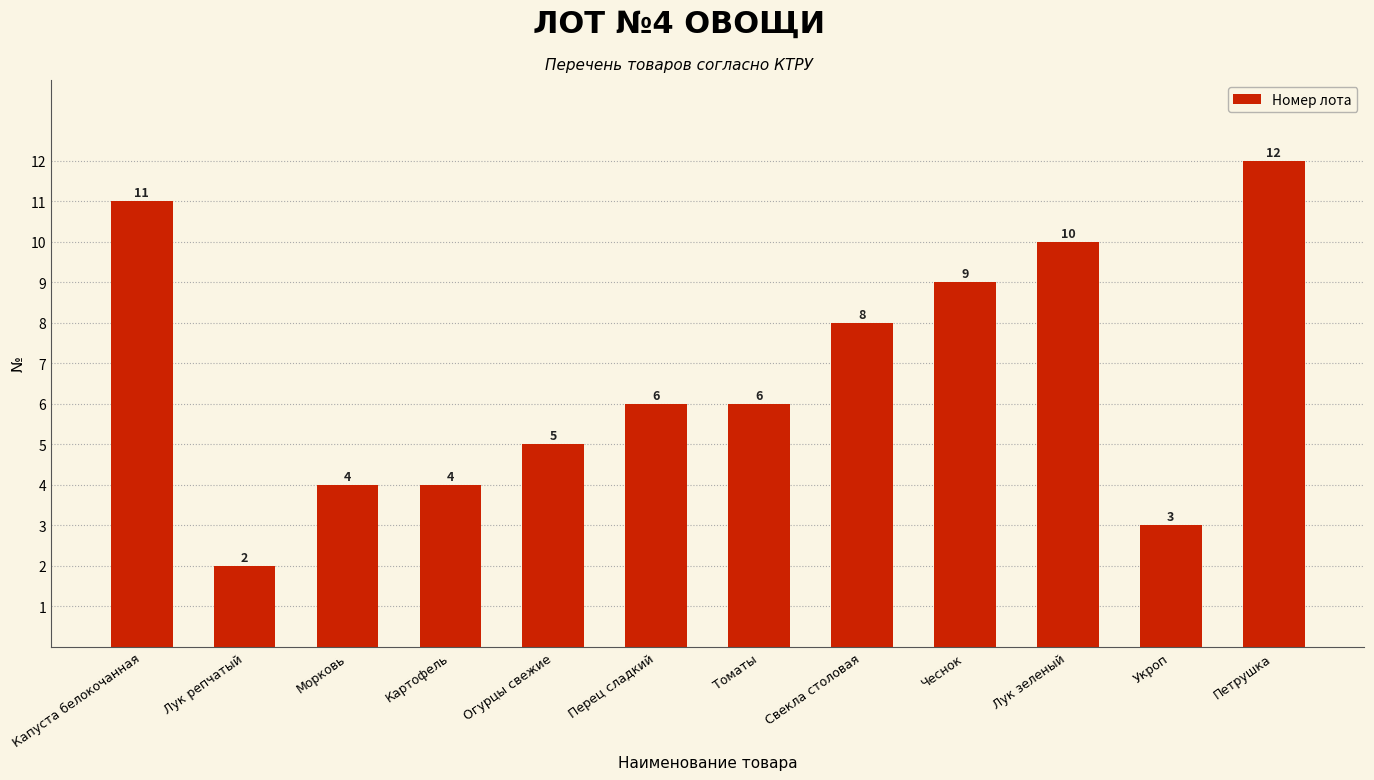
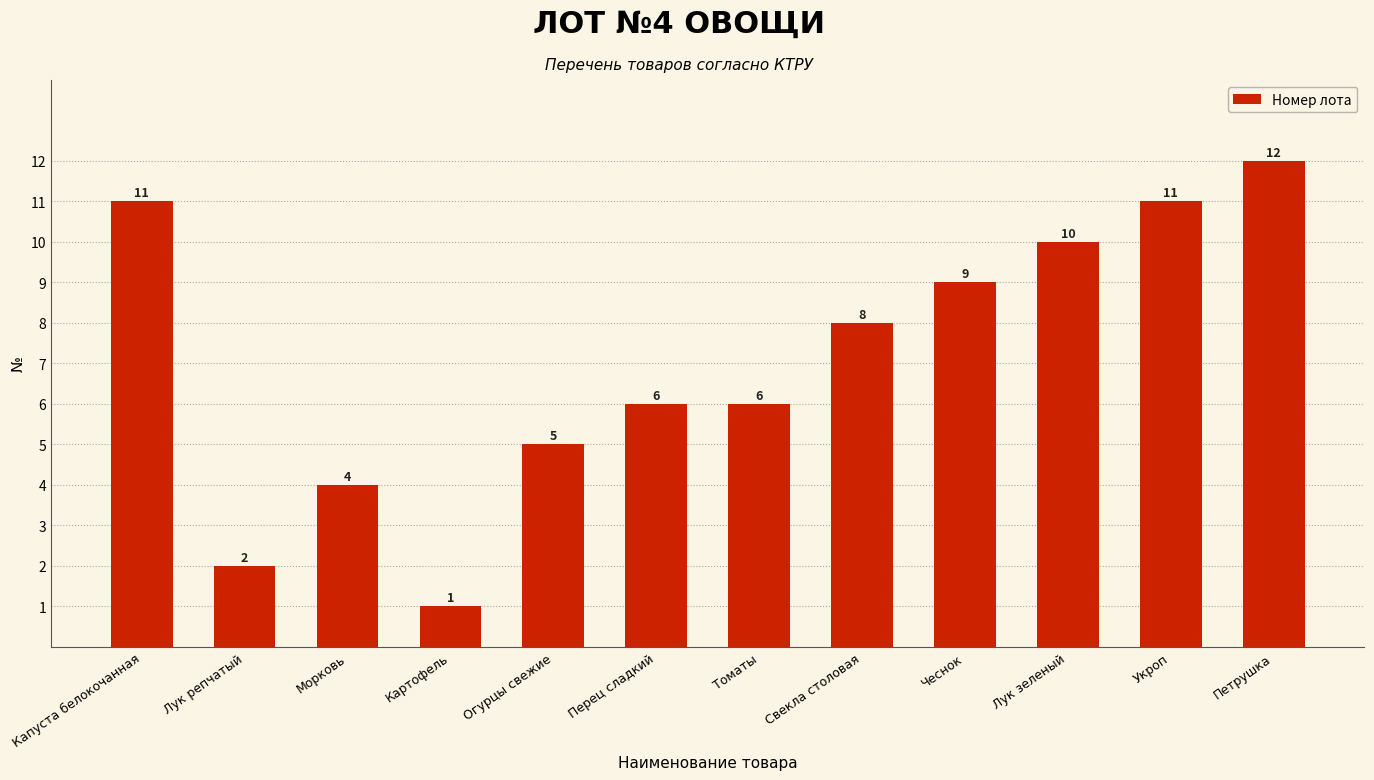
  {
    "Капуста белокочанная": 11,
    "Лук репчатый": 2,
    "Морковь": 4,
-   "Картофель": 4,
+   "Картофель": 1,
    "Огурцы свежие": 5,
    "Перец сладкий": 6,
    "Томаты": 6,
    "Свекла столовая": 8,
    "Чеснок": 9,
    "Лук зеленый": 10,
-   "Укроп": 3,
+   "Укроп": 11,
    "Петрушка": 12
  }
